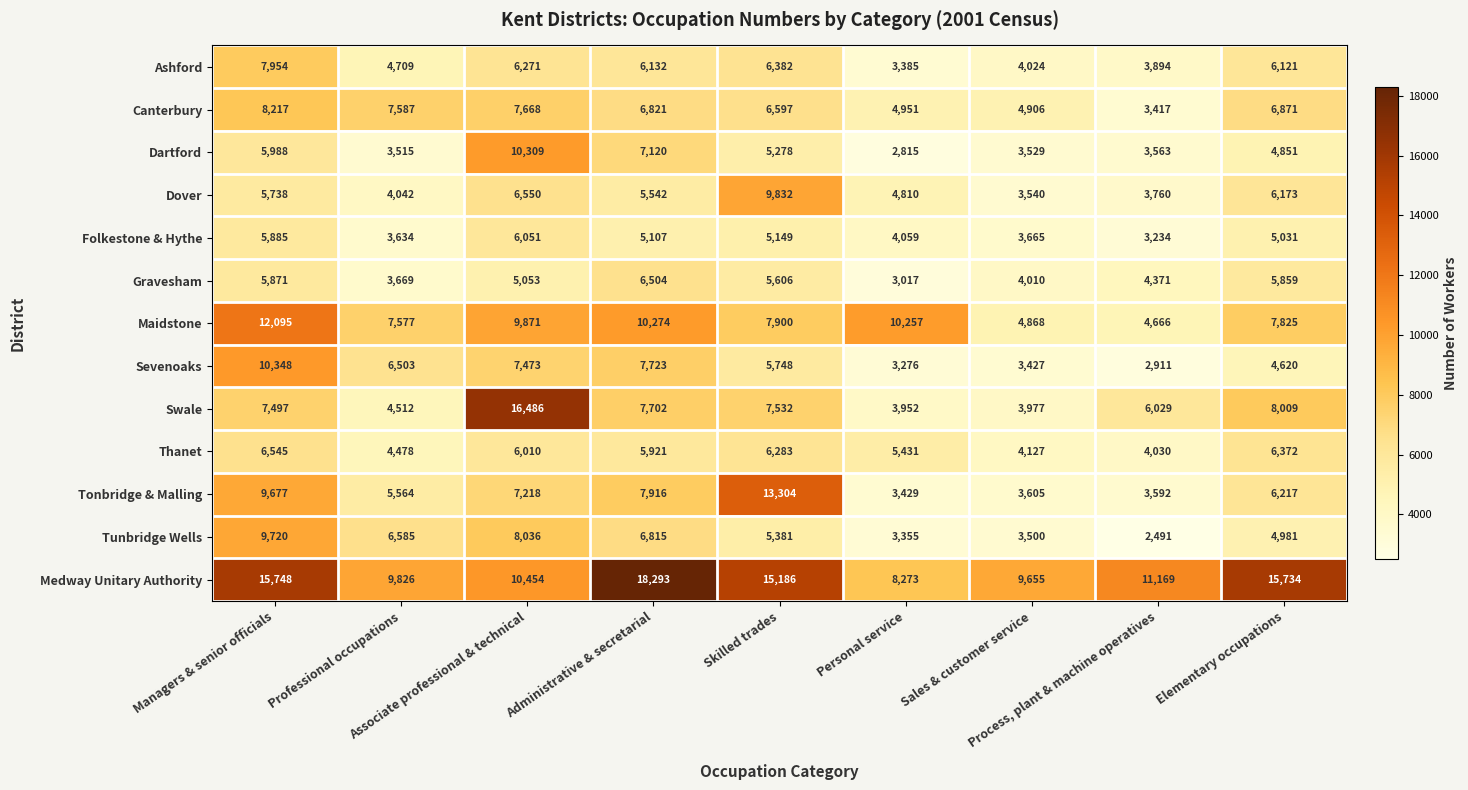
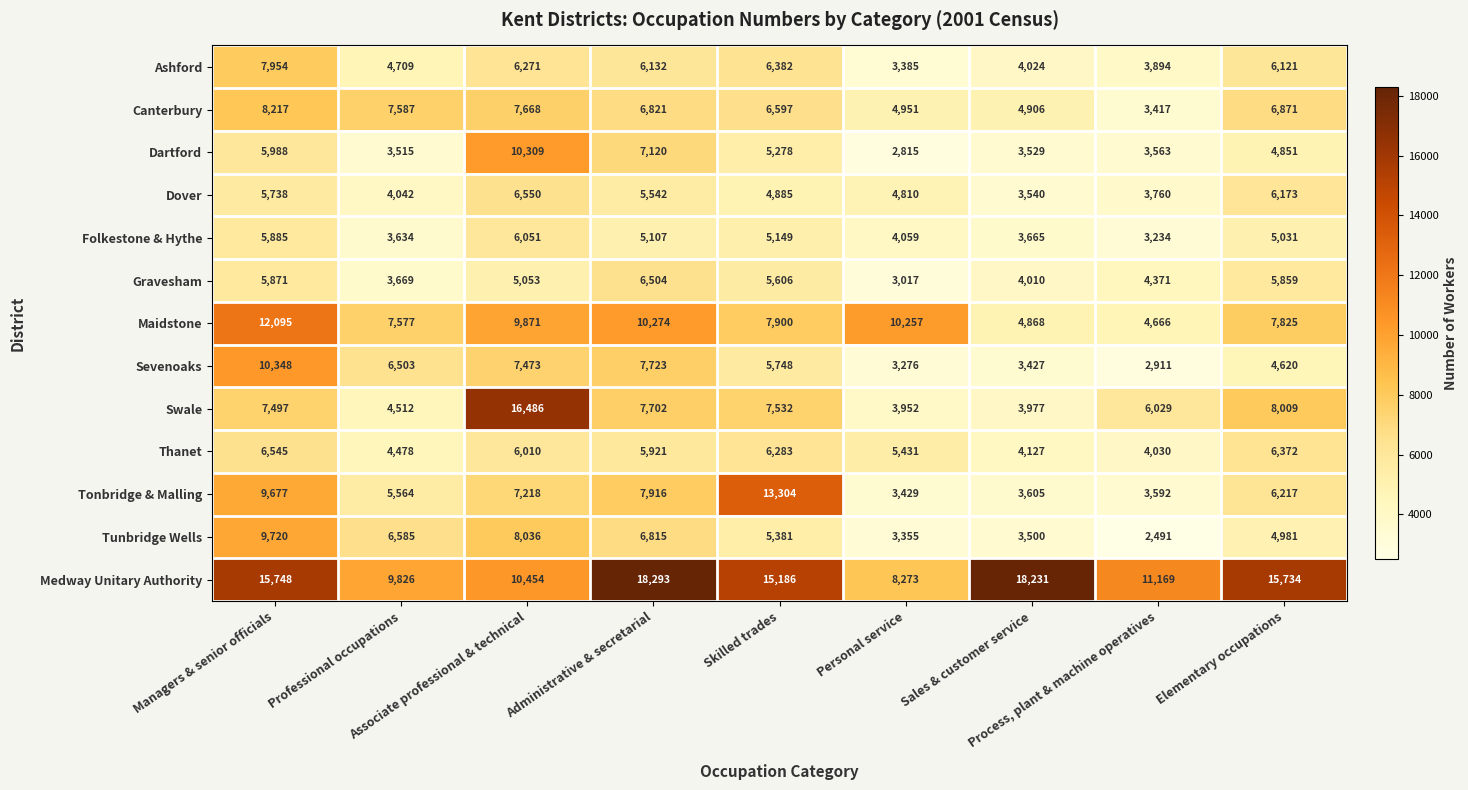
  {
    "Ashford": {
      "Managers & senior officials": "7,954",
      "Professional occupations": "4,709",
      "Associate professional & technical": "6,271",
      "Administrative & secretarial": "6,132",
      "Skilled trades": "6,382",
      "Personal service": "3,385",
      "Sales & customer service": "4,024",
      "Process, plant & machine operatives": "3,894",
      "Elementary occupations": "6,121"
    },
    "Canterbury": {
      "Managers & senior officials": "8,217",
      "Professional occupations": "7,587",
      "Associate professional & technical": "7,668",
      "Administrative & secretarial": "6,821",
      "Skilled trades": "6,597",
      "Personal service": "4,951",
      "Sales & customer service": "4,906",
      "Process, plant & machine operatives": "3,417",
      "Elementary occupations": "6,871"
    },
    "Dartford": {
      "Managers & senior officials": "5,988",
      "Professional occupations": "3,515",
      "Associate professional & technical": "10,309",
      "Administrative & secretarial": "7,120",
      "Skilled trades": "5,278",
      "Personal service": "2,815",
      "Sales & customer service": "3,529",
      "Process, plant & machine operatives": "3,563",
      "Elementary occupations": "4,851"
    },
    "Dover": {
      "Managers & senior officials": "5,738",
      "Professional occupations": "4,042",
      "Associate professional & technical": "6,550",
      "Administrative & secretarial": "5,542",
-     "Skilled trades": "9,832",
+     "Skilled trades": "4,885",
      "Personal service": "4,810",
      "Sales & customer service": "3,540",
      "Process, plant & machine operatives": "3,760",
      "Elementary occupations": "6,173"
    },
    "Folkestone & Hythe": {
      "Managers & senior officials": "5,885",
      "Professional occupations": "3,634",
      "Associate professional & technical": "6,051",
      "Administrative & secretarial": "5,107",
      "Skilled trades": "5,149",
      "Personal service": "4,059",
      "Sales & customer service": "3,665",
      "Process, plant & machine operatives": "3,234",
      "Elementary occupations": "5,031"
    },
    "Gravesham": {
      "Managers & senior officials": "5,871",
      "Professional occupations": "3,669",
      "Associate professional & technical": "5,053",
      "Administrative & secretarial": "6,504",
      "Skilled trades": "5,606",
      "Personal service": "3,017",
      "Sales & customer service": "4,010",
      "Process, plant & machine operatives": "4,371",
      "Elementary occupations": "5,859"
    },
    "Maidstone": {
      "Managers & senior officials": "12,095",
      "Professional occupations": "7,577",
      "Associate professional & technical": "9,871",
      "Administrative & secretarial": "10,274",
      "Skilled trades": "7,900",
      "Personal service": "10,257",
      "Sales & customer service": "4,868",
      "Process, plant & machine operatives": "4,666",
      "Elementary occupations": "7,825"
    },
    "Sevenoaks": {
      "Managers & senior officials": "10,348",
      "Professional occupations": "6,503",
      "Associate professional & technical": "7,473",
      "Administrative & secretarial": "7,723",
      "Skilled trades": "5,748",
      "Personal service": "3,276",
      "Sales & customer service": "3,427",
      "Process, plant & machine operatives": "2,911",
      "Elementary occupations": "4,620"
    },
    "Swale": {
      "Managers & senior officials": "7,497",
      "Professional occupations": "4,512",
      "Associate professional & technical": "16,486",
      "Administrative & secretarial": "7,702",
      "Skilled trades": "7,532",
      "Personal service": "3,952",
      "Sales & customer service": "3,977",
      "Process, plant & machine operatives": "6,029",
      "Elementary occupations": "8,009"
    },
    "Thanet": {
      "Managers & senior officials": "6,545",
      "Professional occupations": "4,478",
      "Associate professional & technical": "6,010",
      "Administrative & secretarial": "5,921",
      "Skilled trades": "6,283",
      "Personal service": "5,431",
      "Sales & customer service": "4,127",
      "Process, plant & machine operatives": "4,030",
      "Elementary occupations": "6,372"
    },
    "Tonbridge & Malling": {
      "Managers & senior officials": "9,677",
      "Professional occupations": "5,564",
      "Associate professional & technical": "7,218",
      "Administrative & secretarial": "7,916",
      "Skilled trades": "13,304",
      "Personal service": "3,429",
      "Sales & customer service": "3,605",
      "Process, plant & machine operatives": "3,592",
      "Elementary occupations": "6,217"
    },
    "Tunbridge Wells": {
      "Managers & senior officials": "9,720",
      "Professional occupations": "6,585",
      "Associate professional & technical": "8,036",
      "Administrative & secretarial": "6,815",
      "Skilled trades": "5,381",
      "Personal service": "3,355",
      "Sales & customer service": "3,500",
      "Process, plant & machine operatives": "2,491",
      "Elementary occupations": "4,981"
    },
    "Medway Unitary Authority": {
      "Managers & senior officials": "15,748",
      "Professional occupations": "9,826",
      "Associate professional & technical": "10,454",
      "Administrative & secretarial": "18,293",
      "Skilled trades": "15,186",
      "Personal service": "8,273",
-     "Sales & customer service": "9,655",
+     "Sales & customer service": "18,231",
      "Process, plant & machine operatives": "11,169",
      "Elementary occupations": "15,734"
    }
  }
